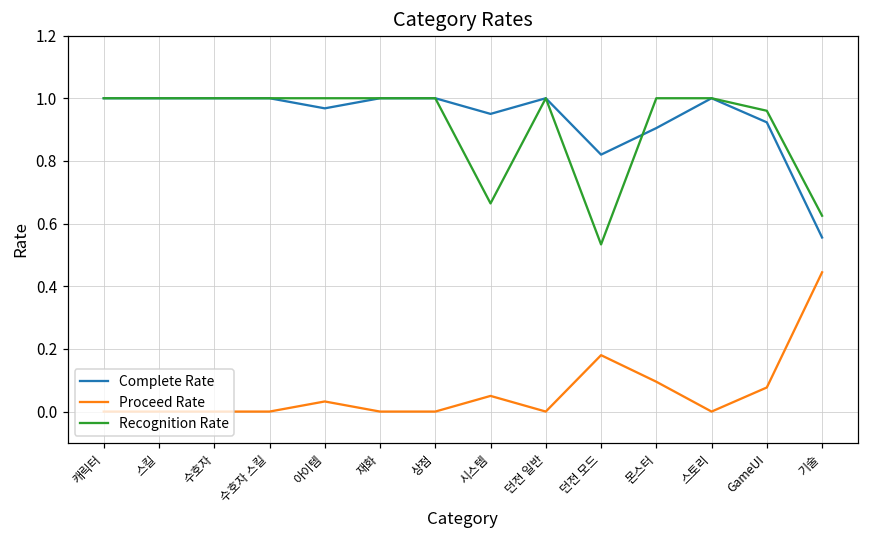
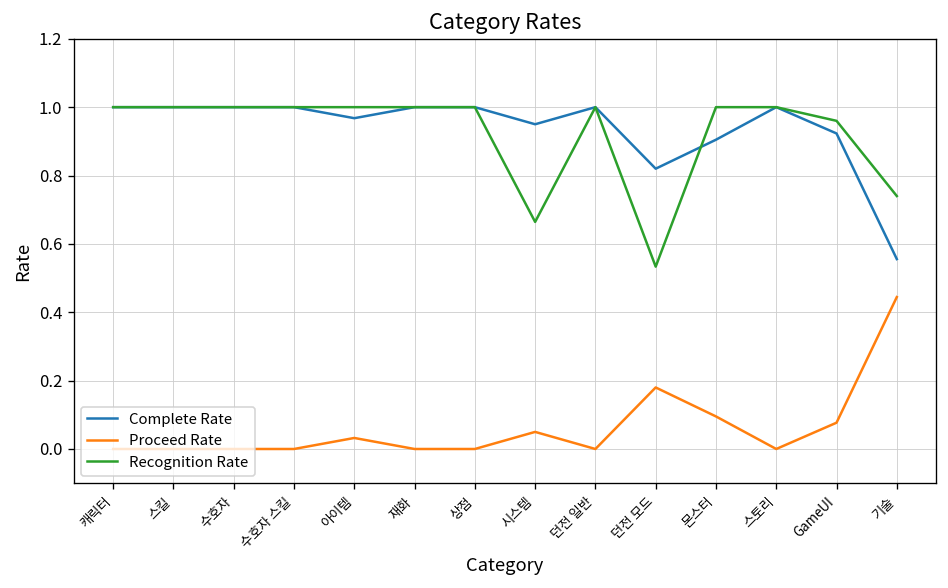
  {
    "Complete Rate": {
      "아이템": 0.97,
      "시스템": 0.95,
      "던전 모드": 0.82,
      "몬스터": 0.90,
      "GameUI": 0.92,
      "기술": 0.56
    },
    "Proceed Rate": {
      "수호자 스킬": 0.00,
      "아이템": 0.03,
      "재화": 0.00,
      "상점": 0.00,
      "시스템": 0.05,
      "던전 일반": 0.00,
      "던전 모드": 0.18,
      "몬스터": 0.10,
      "스토리": 0.00,
      "GameUI": 0.08,
      "기술": 0.44
    },
    "Recognition Rate": {
      "아이템": 1.00,
      "시스템": 0.66,
      "던전 모드": 0.53,
      "몬스터": 1.00,
      "GameUI": 0.96,
-     "기술": 0.63
+     "기술": 0.74
    }
  }
